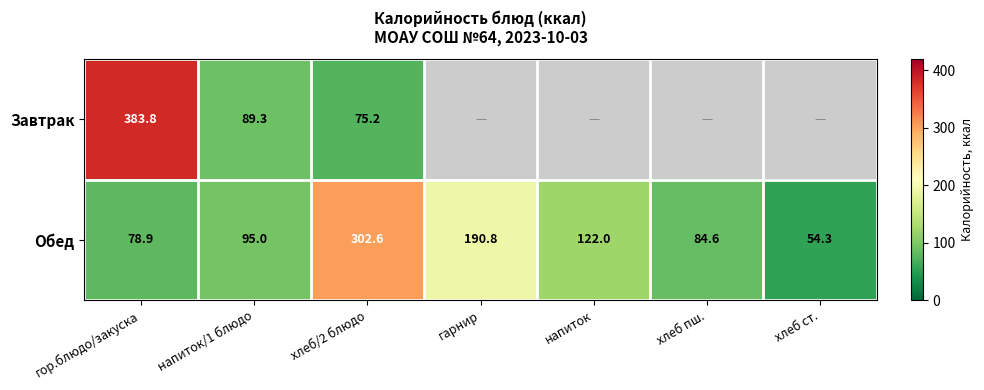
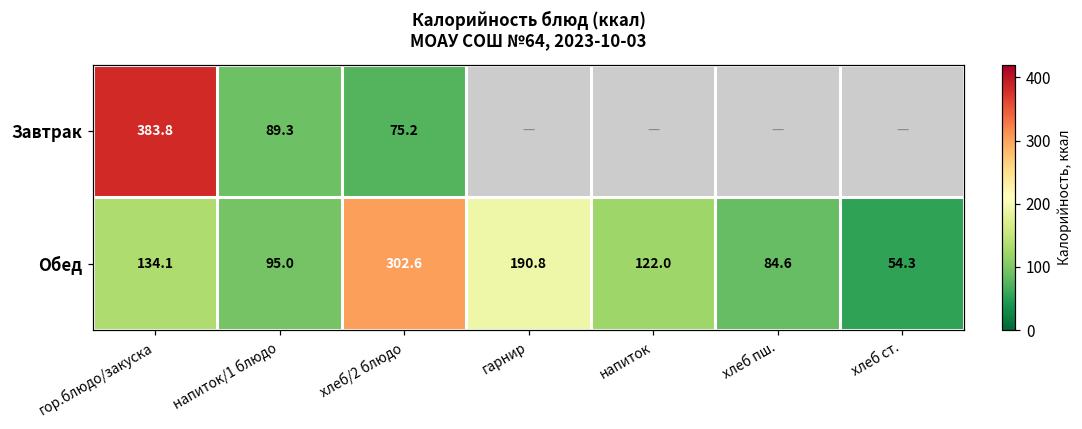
  {
    "Завтрак": {
      "гор.блюдо/закуска": 383.8,
      "напиток/1 блюдо": 89.3,
      "хлеб/2 блюдо": 75.2
    },
    "Обед": {
-     "гор.блюдо/закуска": 78.9,
+     "гор.блюдо/закуска": 134.1,
      "напиток/1 блюдо": 95.0,
      "хлеб/2 блюдо": 302.6,
      "гарнир": 190.8,
      "напиток": 122.0,
      "хлеб пш.": 84.6,
      "хлеб ст.": 54.3
    }
  }
